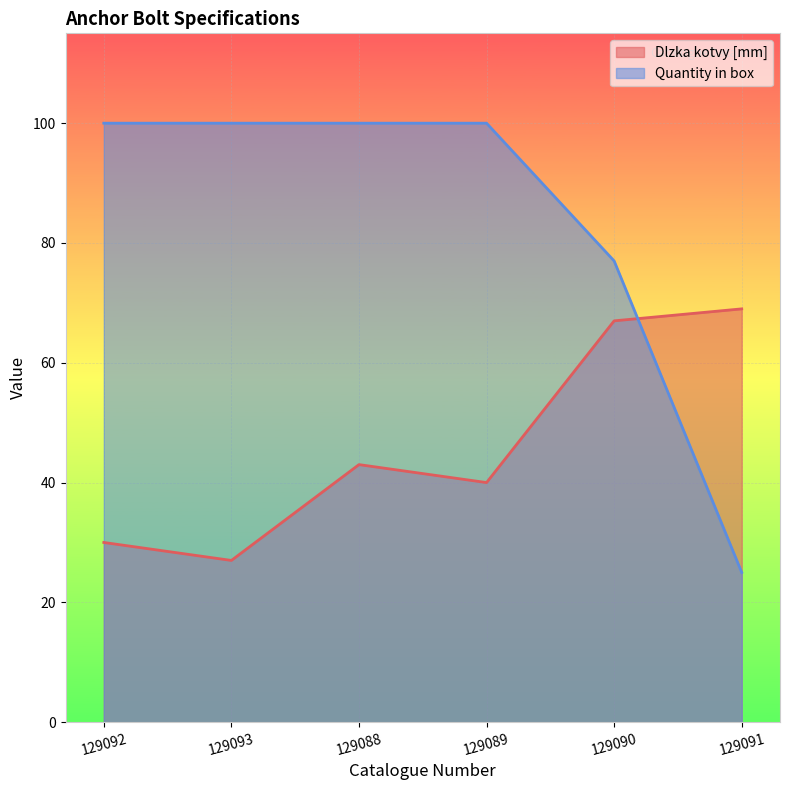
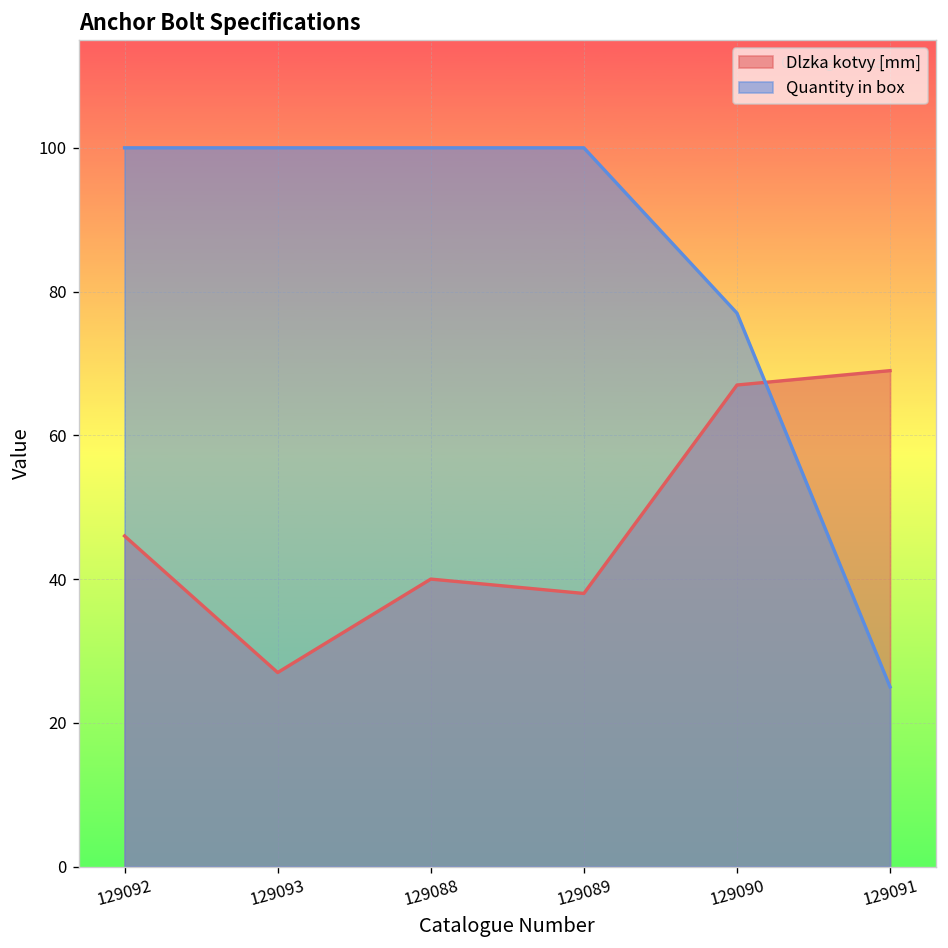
  {
    "Dlzka kotvy [mm]": {
-     "129092": 30,
+     "129092": 46,
      "129093": 27,
-     "129088": 43,
-     "129089": 40,
+     "129088": 40,
+     "129089": 38,
      "129090": 67,
      "129091": 69
    },
    "Quantity in box": {
      "129092": 100,
      "129093": 100,
      "129088": 100,
      "129089": 100,
      "129090": 77,
      "129091": 25
    }
  }
